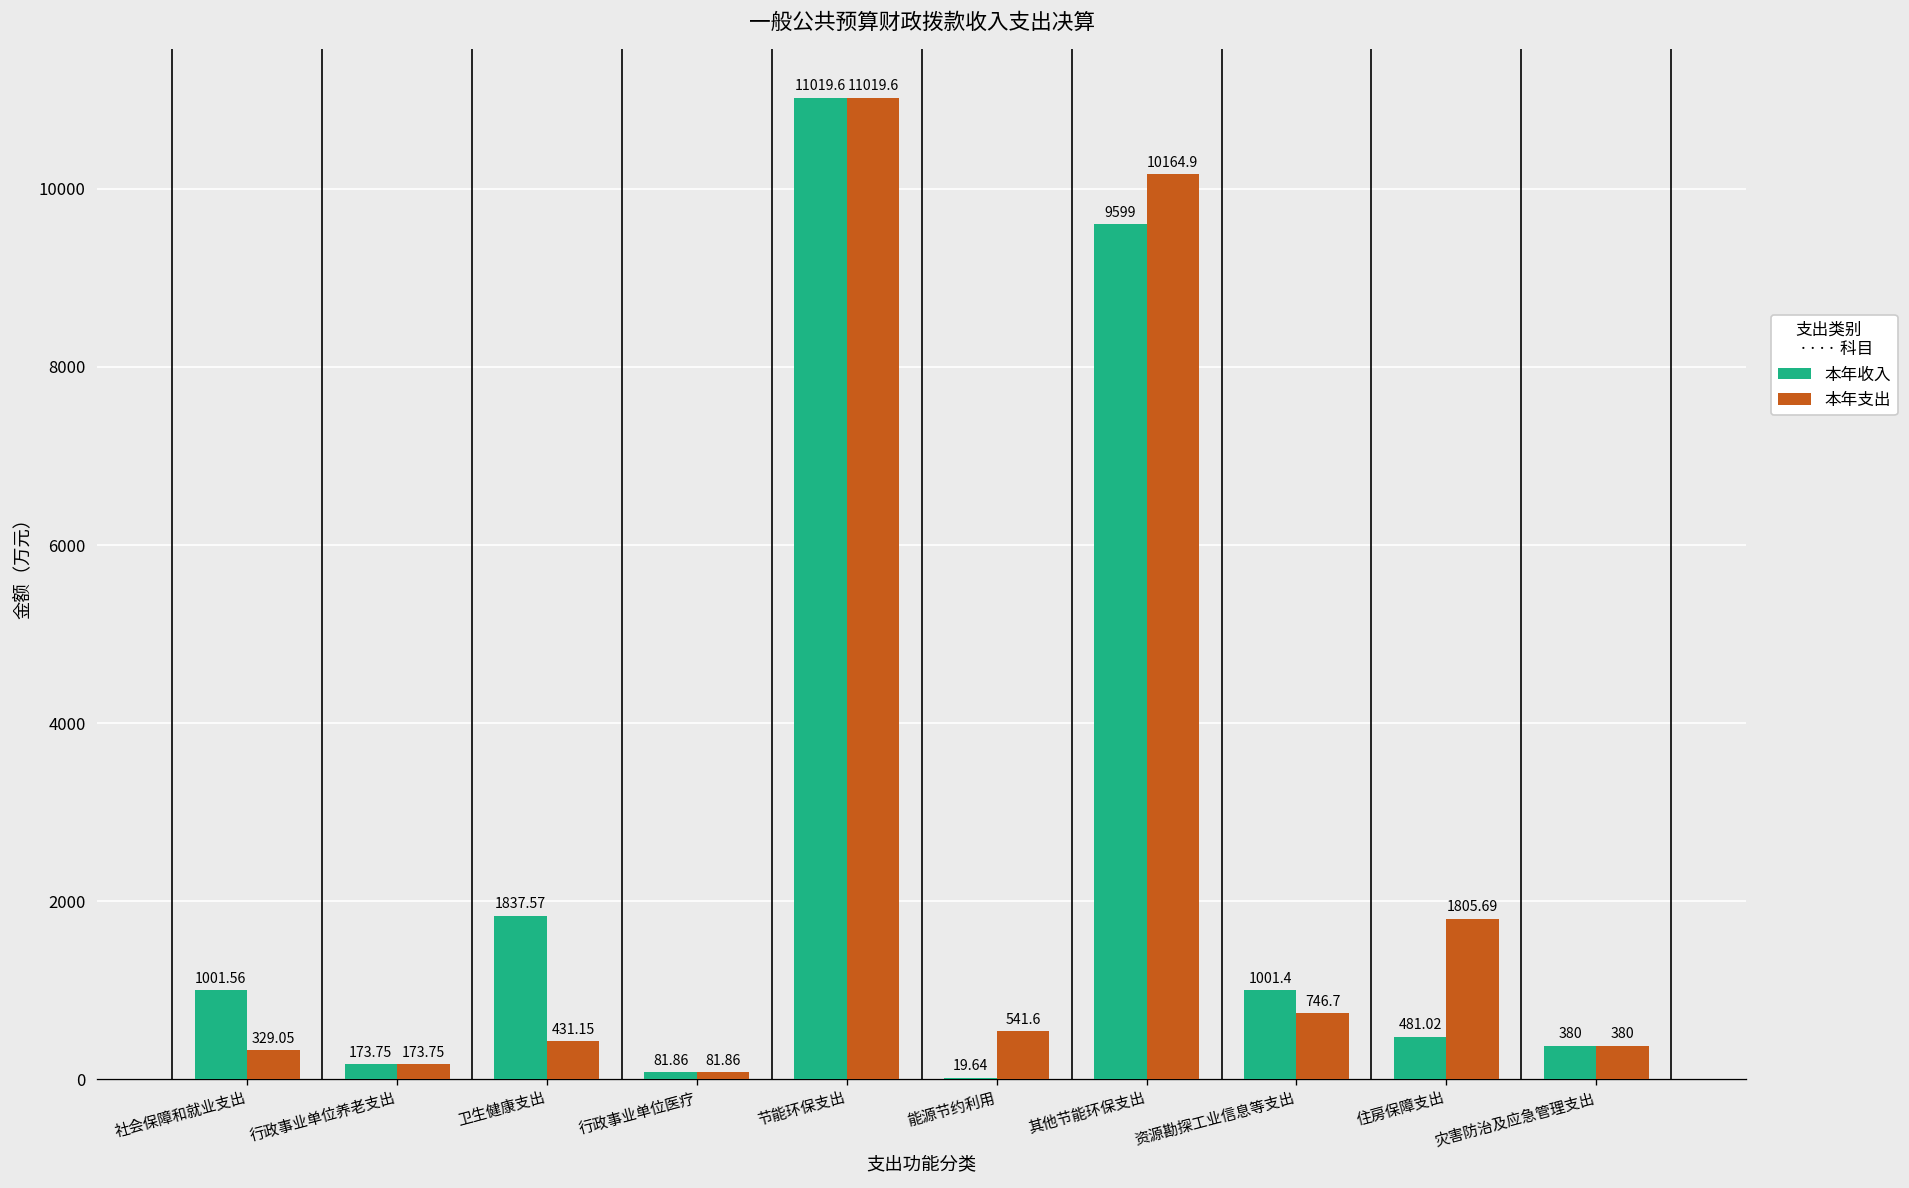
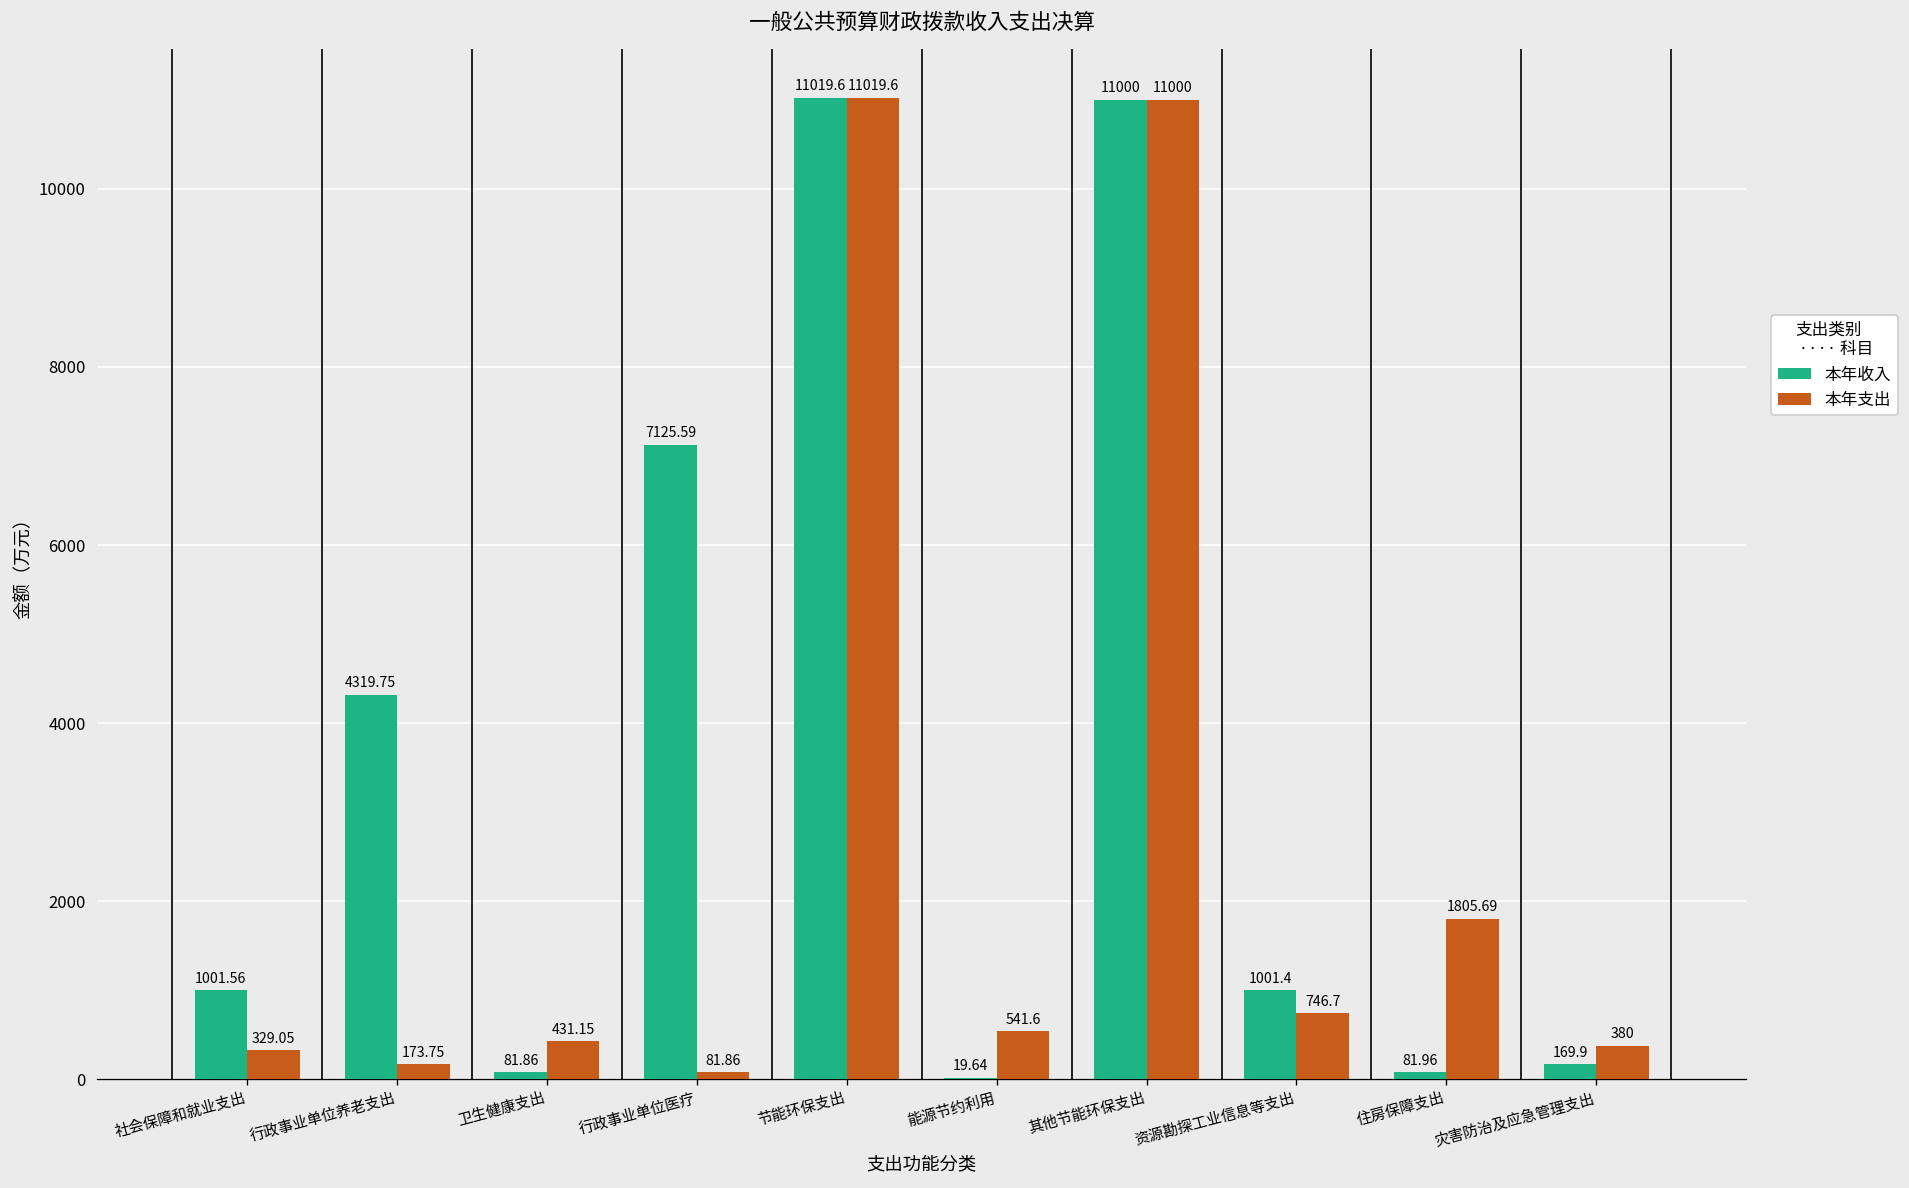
  {
    "本年收入": {
      "社会保障和就业支出": 1001.56,
-     "行政事业单位养老支出": 173.75,
-     "卫生健康支出": 1837.57,
-     "行政事业单位医疗": 81.86,
+     "行政事业单位养老支出": 4319.75,
+     "卫生健康支出": 81.86,
+     "行政事业单位医疗": 7125.59,
      "节能环保支出": 11019.6,
      "能源节约利用": 19.64,
-     "其他节能环保支出": 9599,
+     "其他节能环保支出": 11000,
      "资源勘探工业信息等支出": 1001.4,
-     "住房保障支出": 481.02,
-     "灾害防治及应急管理支出": 380
+     "住房保障支出": 81.96,
+     "灾害防治及应急管理支出": 169.9
    },
    "本年支出": {
      "社会保障和就业支出": 329.05,
      "行政事业单位养老支出": 173.75,
      "卫生健康支出": 431.15,
      "行政事业单位医疗": 81.86,
      "节能环保支出": 11019.6,
      "能源节约利用": 541.6,
-     "其他节能环保支出": 10164.9,
+     "其他节能环保支出": 11000,
      "资源勘探工业信息等支出": 746.7,
      "住房保障支出": 1805.69,
      "灾害防治及应急管理支出": 380
    }
  }
